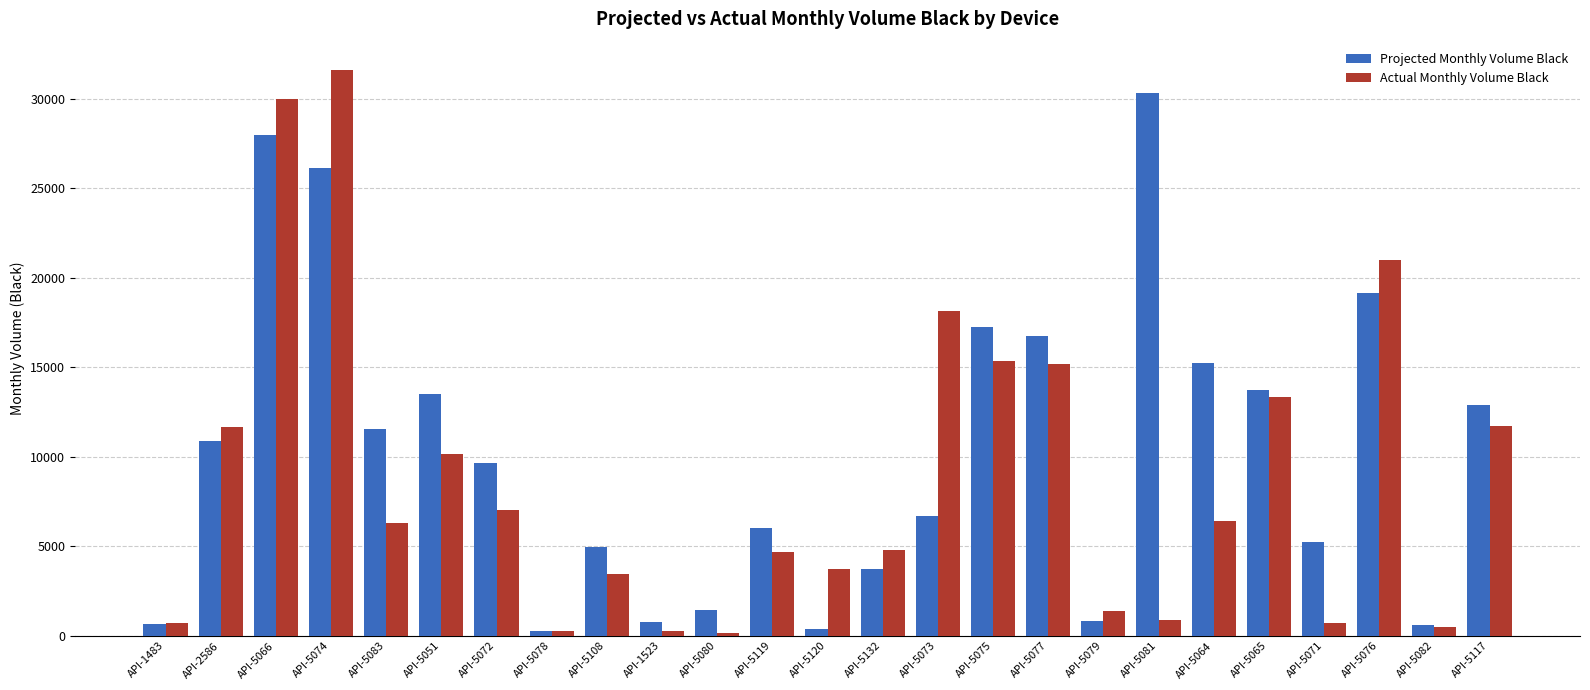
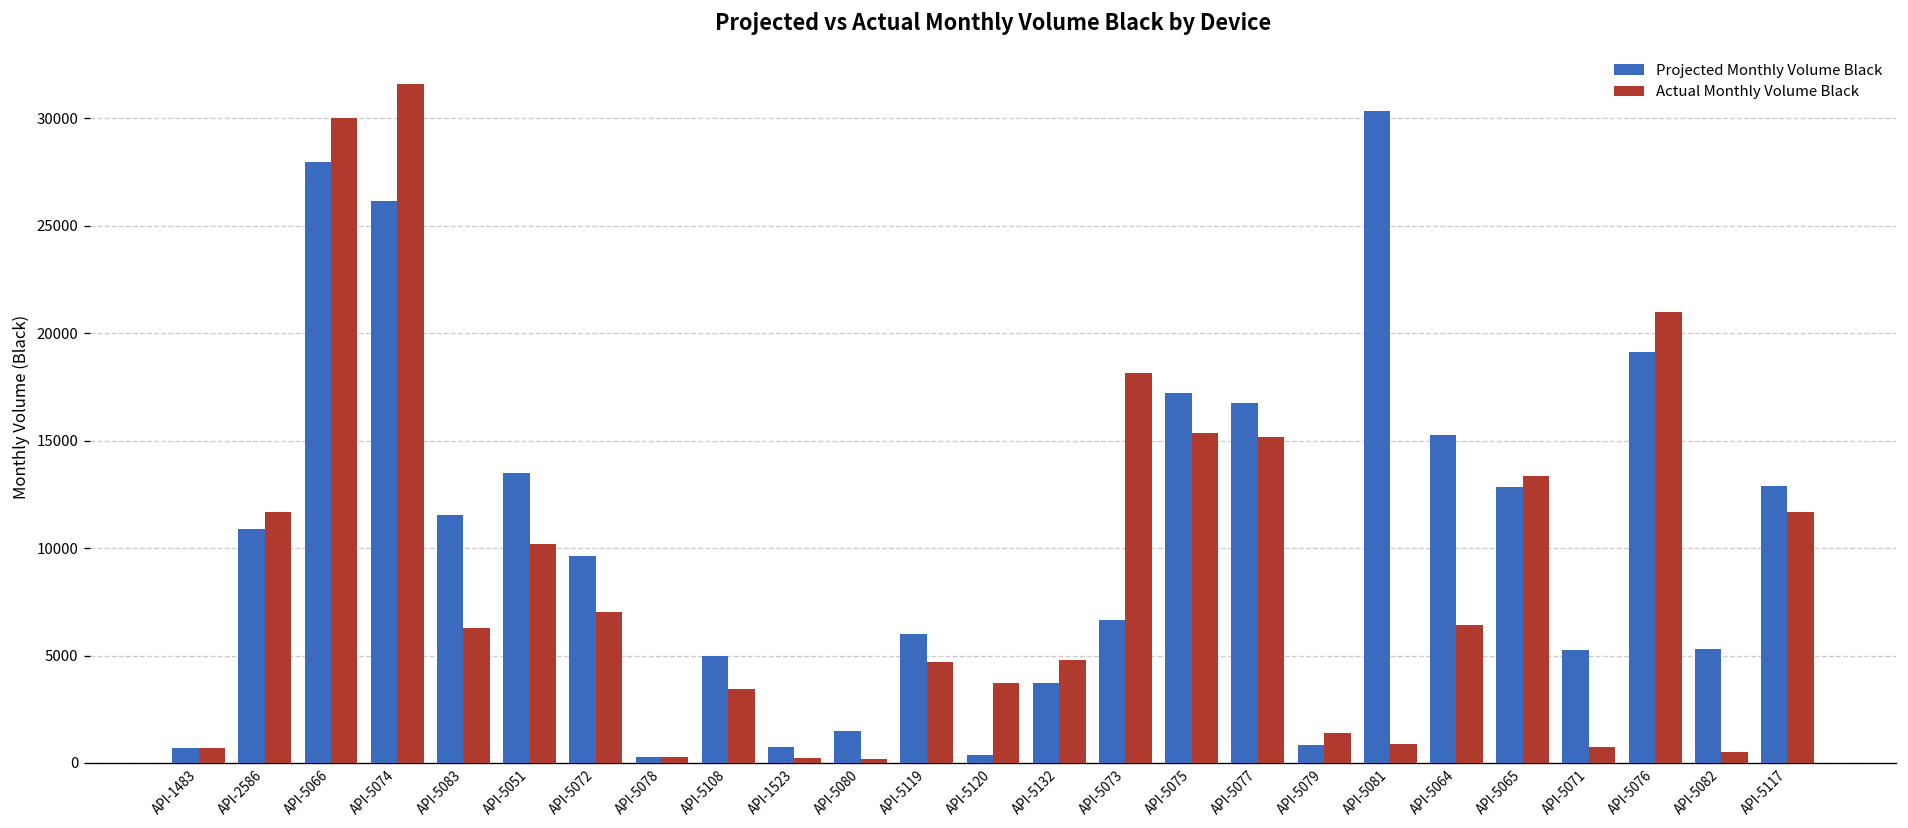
  {
    "Projected Monthly Volume Black": {
      "API-1483": 700,
      "API-2586": 10900,
      "API-5066": 28000,
      "API-5074": 26200,
      "API-5083": 11600,
      "API-5051": 13500,
      "API-5072": 9600,
      "API-5078": 300,
      "API-5108": 5000,
      "API-1523": 800,
      "API-5080": 1500,
      "API-5119": 6000,
      "API-5120": 400,
      "API-5132": 3700,
      "API-5073": 6700,
      "API-5075": 17200,
      "API-5077": 16800,
      "API-5079": 800,
      "API-5081": 30300,
      "API-5064": 15300,
-     "API-5065": 13700,
+     "API-5065": 12800,
      "API-5071": 5200,
      "API-5076": 19100,
-     "API-5082": 600,
+     "API-5082": 5300,
      "API-5117": 12900
    },
    "Actual Monthly Volume Black": {
      "API-1483": 700,
      "API-2586": 11700,
      "API-5066": 30000,
      "API-5074": 31600,
      "API-5083": 6300,
      "API-5051": 10200,
      "API-5072": 7000,
      "API-5078": 300,
      "API-5108": 3500,
      "API-1523": 200,
      "API-5080": 200,
      "API-5119": 4700,
      "API-5120": 3700,
      "API-5132": 4800,
      "API-5073": 18100,
      "API-5075": 15400,
      "API-5077": 15200,
      "API-5079": 1400,
      "API-5081": 900,
      "API-5064": 6400,
      "API-5065": 13400,
      "API-5071": 700,
      "API-5076": 21000,
      "API-5082": 500,
      "API-5117": 11700
    }
  }
